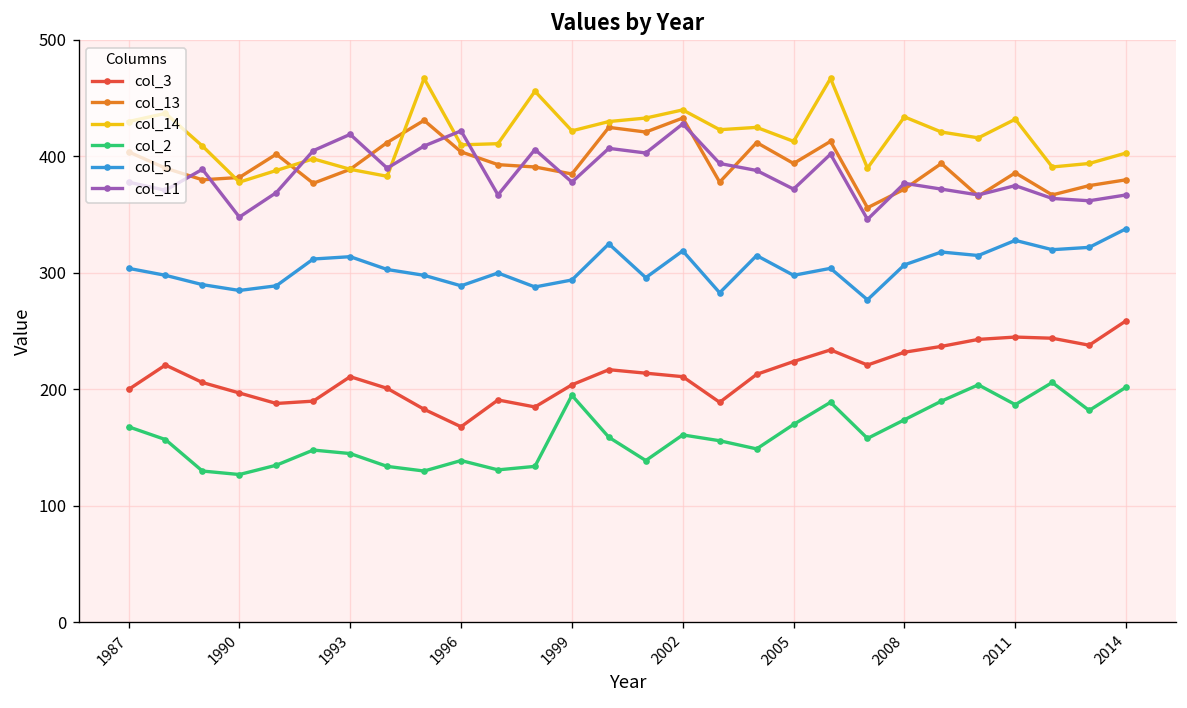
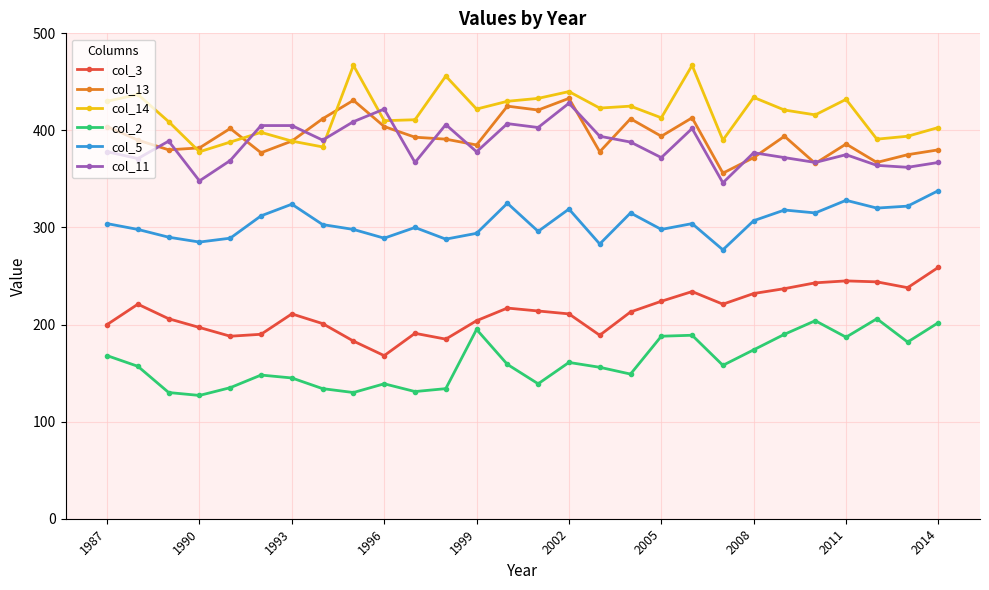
  {
    "col_14": {
      "1990": 380,
      "1996": 410,
      "1999": 420,
      "2002": 440,
      "2005": 410,
      "2008": 430,
      "2011": 430,
      "2014": 400
    },
    "col_2": {
      "1987": 170,
      "1990": 130,
      "1993": 150,
      "1996": 140,
      "1999": 200,
      "2002": 160,
-     "2005": 170,
+     "2005": 190,
      "2008": 170,
      "2011": 190,
      "2014": 200
    },
    "col_5": {
      "1987": 300,
      "1990": 290,
-     "1993": 310,
+     "1993": 320,
      "1996": 290,
      "1999": 290,
      "2002": 320,
      "2005": 300,
      "2008": 310,
      "2011": 330,
      "2014": 340
    },
    "col_11": {
      "1990": 350,
-     "1993": 420,
+     "1993": 410,
      "1996": 420,
      "1999": 380,
      "2002": 430,
      "2005": 370,
      "2008": 380,
      "2011": 380,
      "2014": 370
    }
  }
